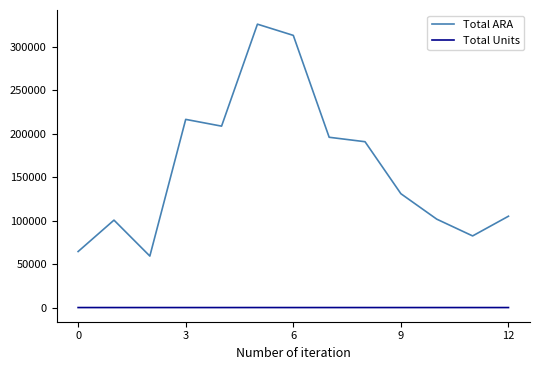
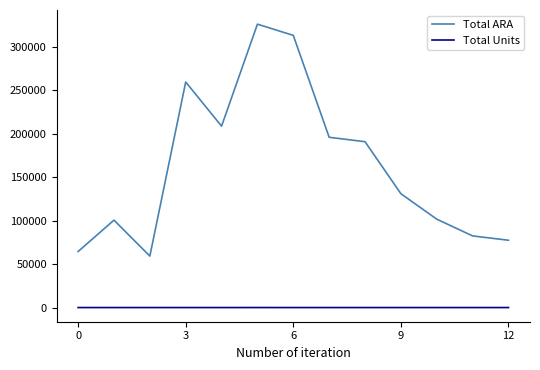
  {
    "Total ARA": {
      "0": 60000,
-     "3": 220000,
+     "3": 260000,
      "6": 310000,
      "9": 130000,
-     "12": 110000
+     "12": 80000
    },
    "Total Units": {
      "0": 0,
      "3": 0,
      "6": 0,
      "9": 0,
      "12": 0
    }
  }
